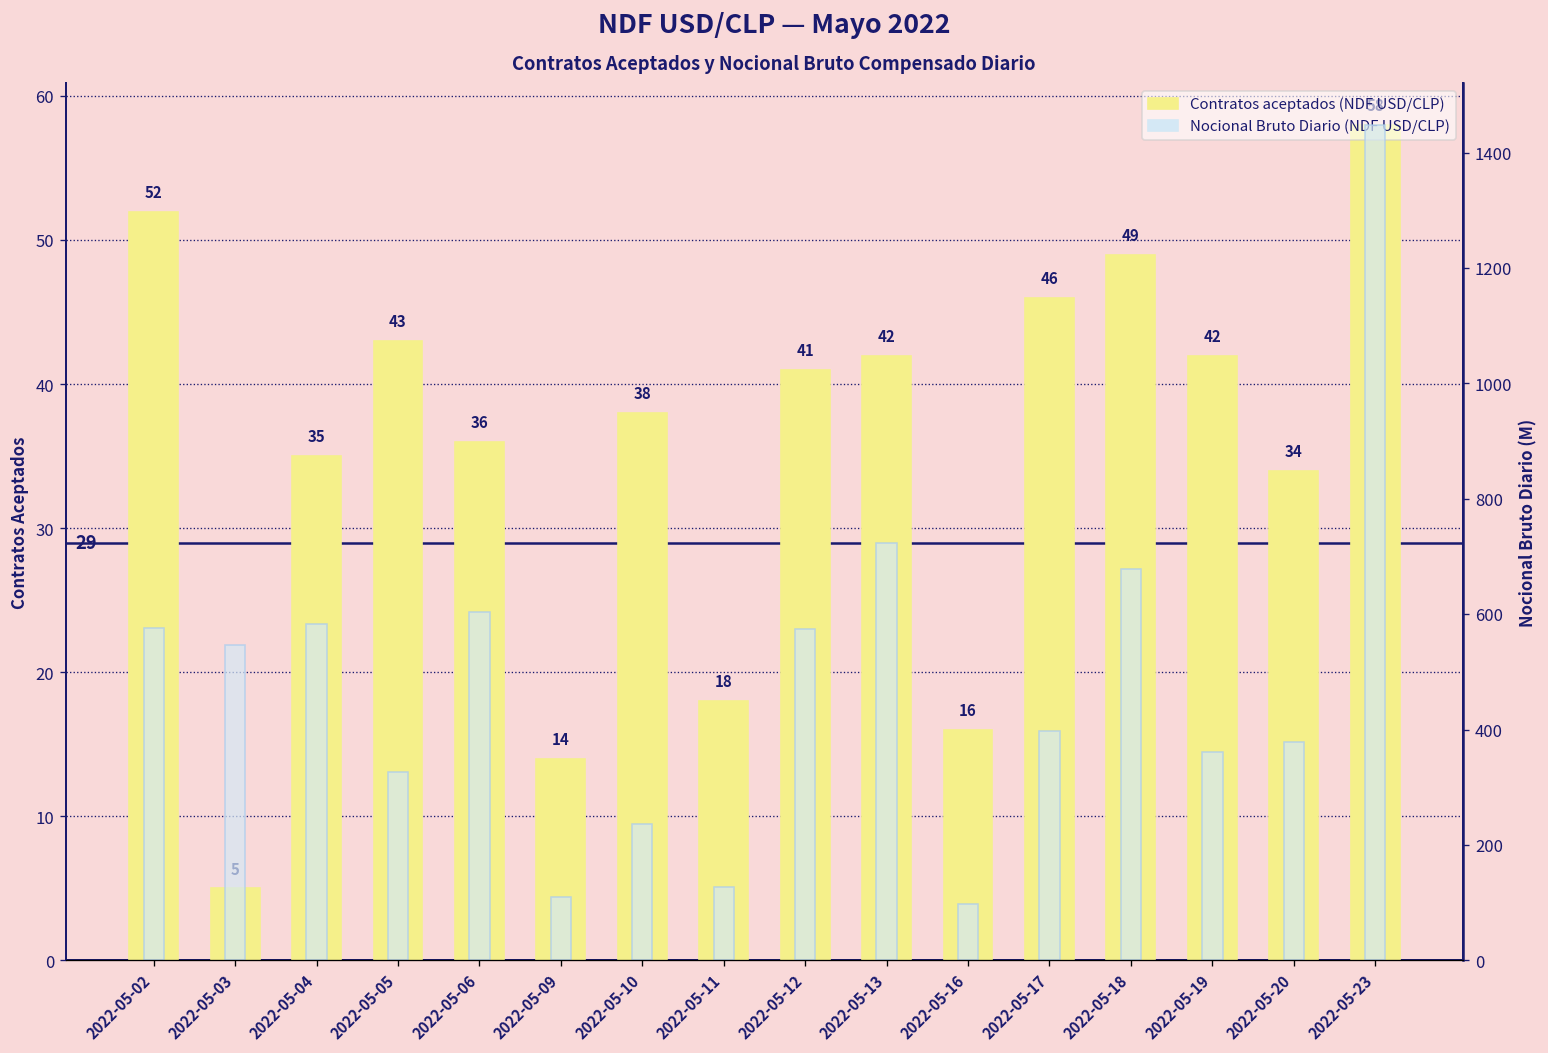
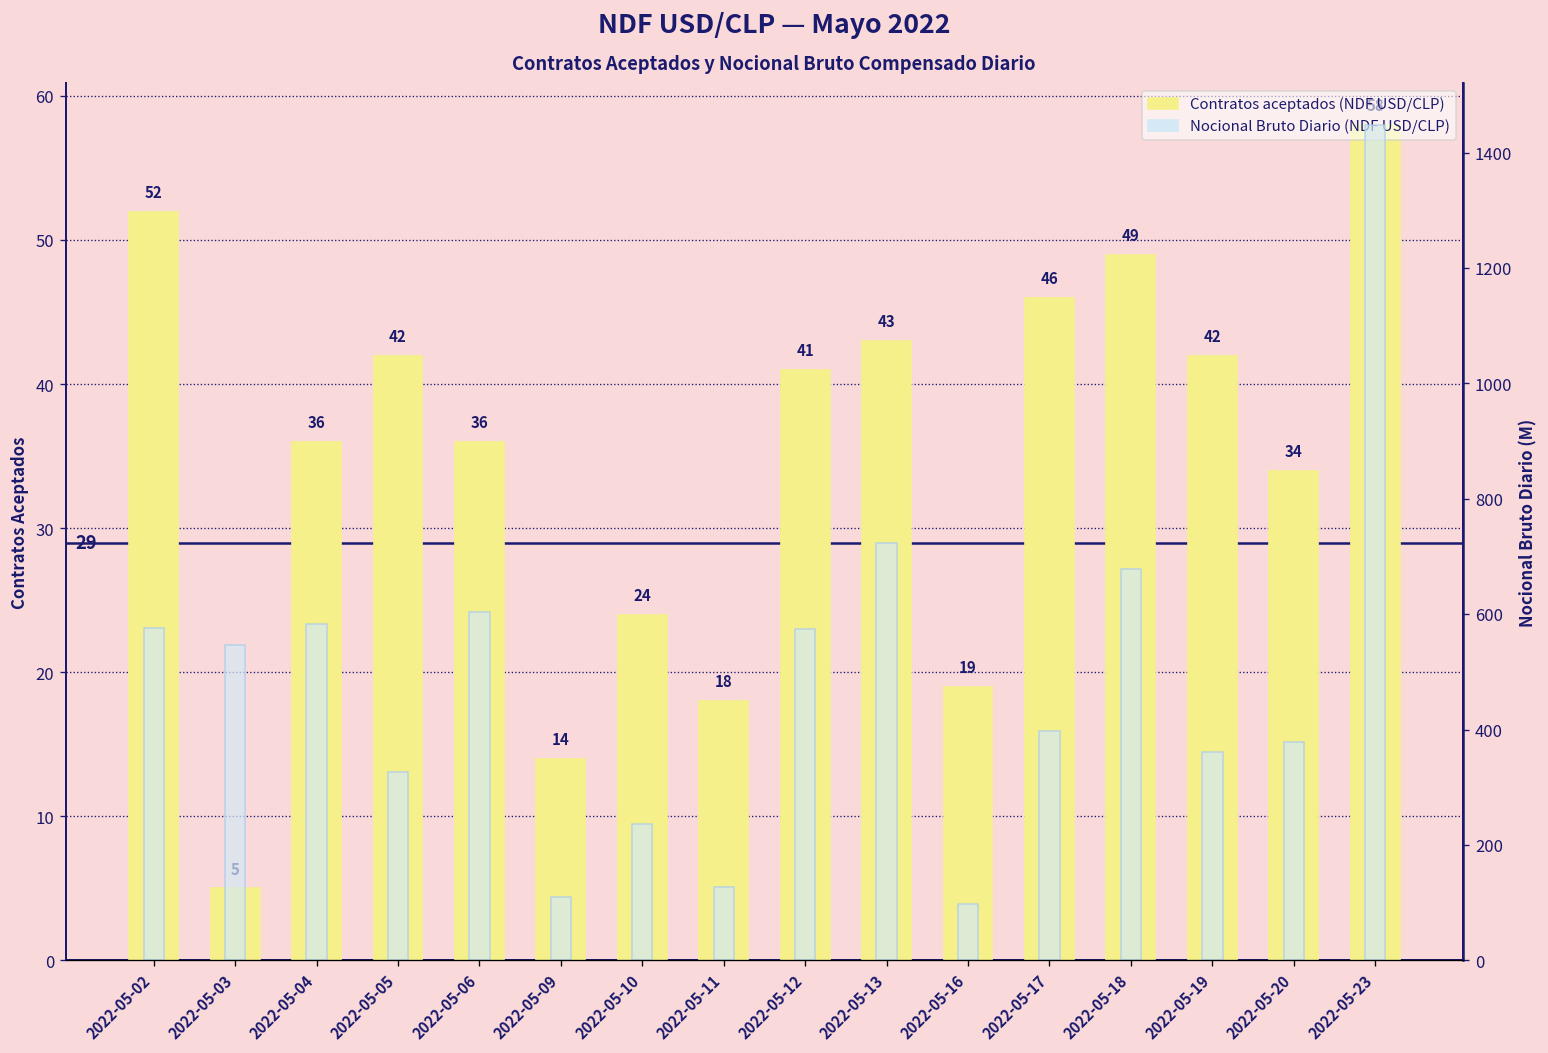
  {
    "Contratos aceptados (NDF USD/CLP)": {
      "2022-05-02": 52,
      "2022-05-03": 5,
-     "2022-05-04": 35,
-     "2022-05-05": 43,
+     "2022-05-04": 36,
+     "2022-05-05": 42,
      "2022-05-06": 36,
      "2022-05-09": 14,
-     "2022-05-10": 38,
+     "2022-05-10": 24,
      "2022-05-11": 18,
      "2022-05-12": 41,
-     "2022-05-13": 42,
-     "2022-05-16": 16,
+     "2022-05-13": 43,
+     "2022-05-16": 19,
      "2022-05-17": 46,
      "2022-05-18": 49,
      "2022-05-19": 42,
      "2022-05-20": 34
    }
  }
